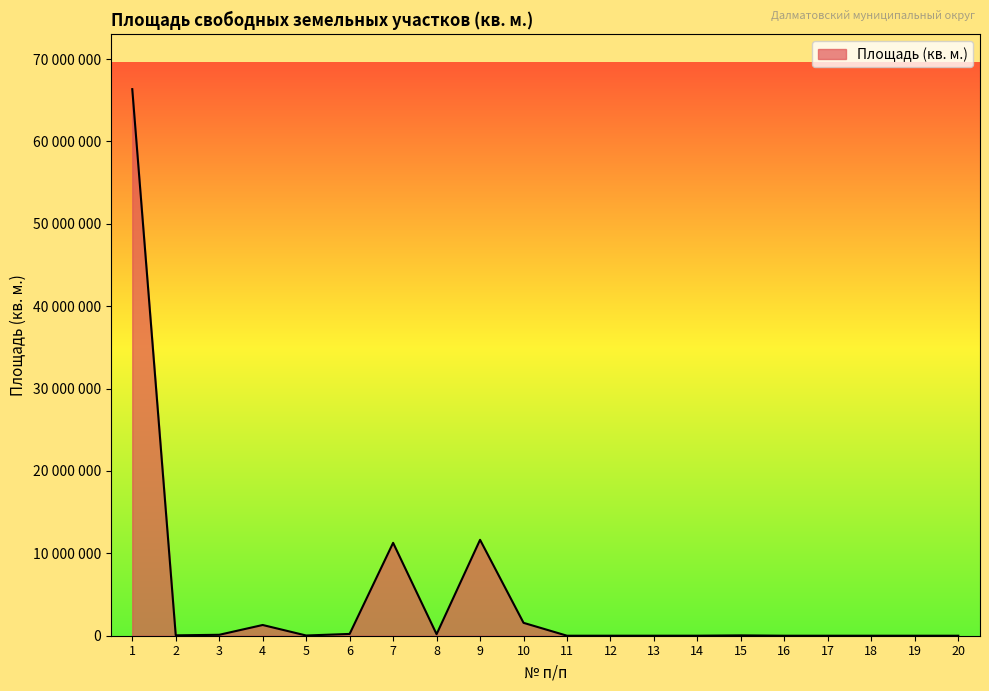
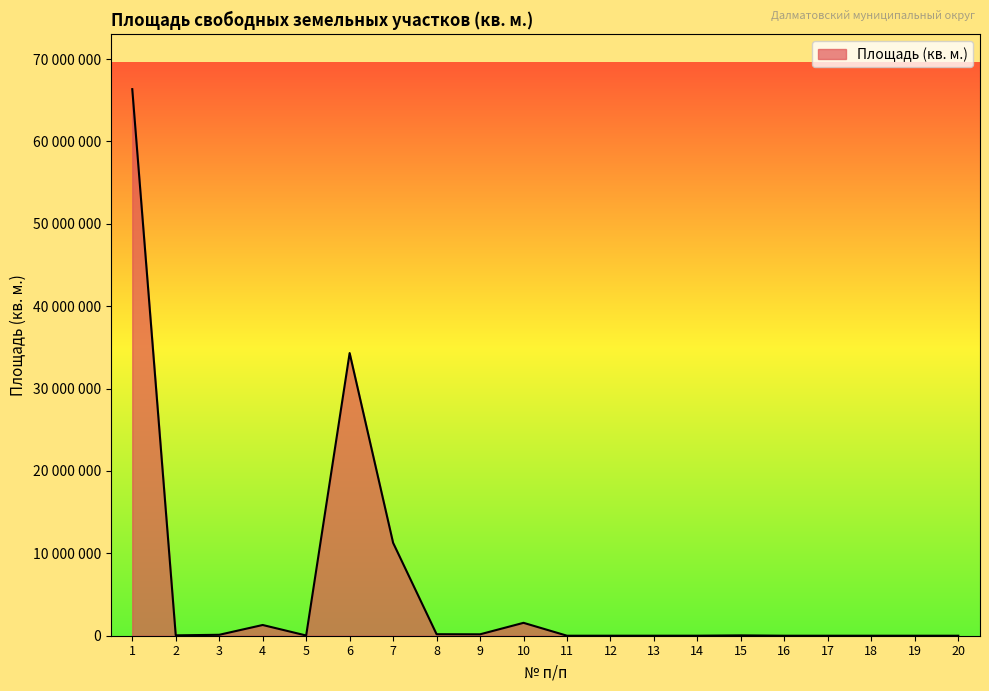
  {
    "1": 66000000,
    "2": 0,
    "3": 0,
    "4": 1000000,
    "5": 0,
-   "6": 0,
+   "6": 34000000,
    "7": 11000000,
    "8": 0,
-   "9": 12000000,
+   "9": 0,
    "10": 2000000,
    "11": 0,
    "12": 0,
    "13": 0,
    "14": 0,
    "15": 0,
    "16": 0,
    "17": 0,
    "18": 0,
    "19": 0,
    "20": 0
  }
